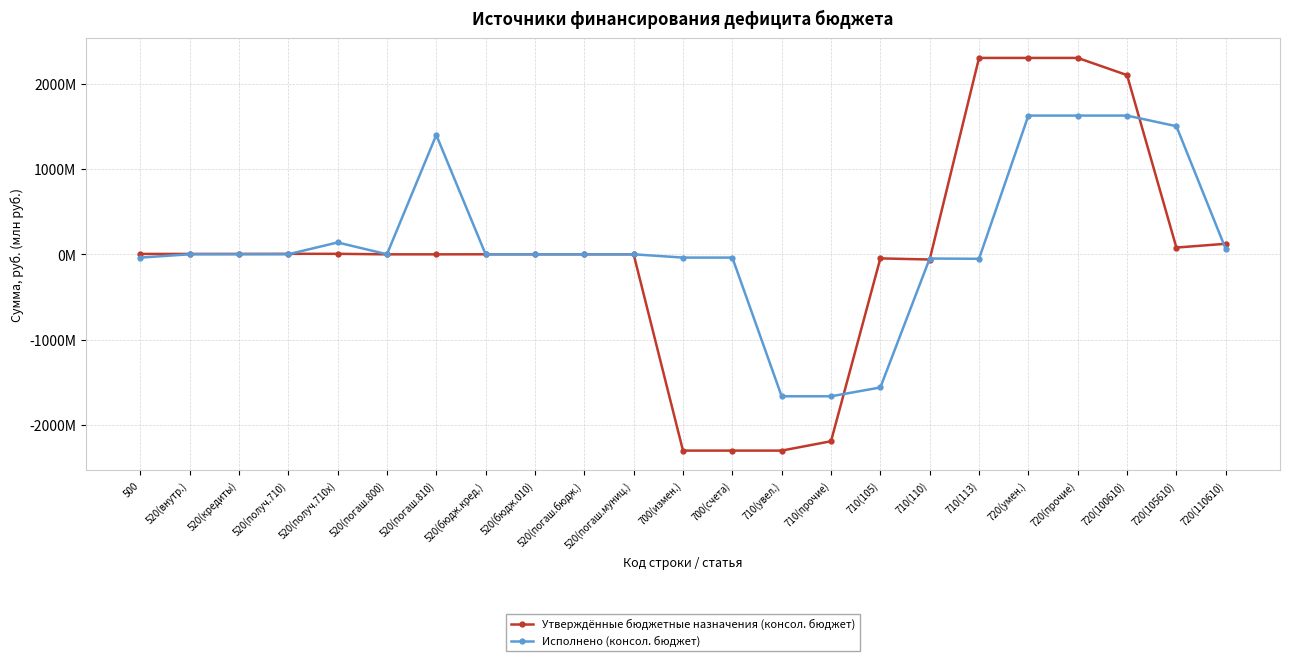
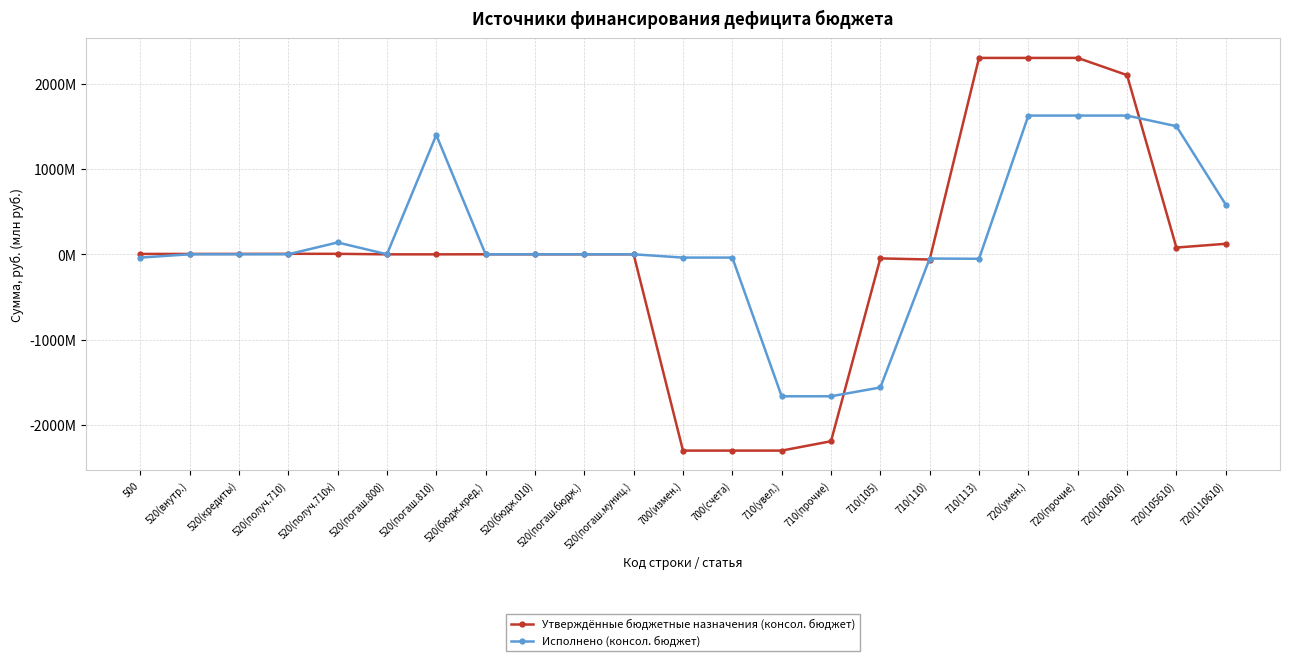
  {
    "Утверждённые бюджетные назначения (консол. бюджет)": {
      "500": 0,
      "520(получ.710x)": 0,
      "520(погаш.810)": 0,
      "700(измен.)": -2300000000,
      "700(счета)": -2300000000,
      "710(увел.)": -2300000000,
      "710(прочие)": -2200000000,
      "710(105)": 0,
      "710(113)": 2300000000,
      "720(умен.)": 2300000000,
      "720(прочие)": 2300000000,
      "720(100610)": 2100000000,
      "720(105610)": 100000000,
      "720(110610)": 100000000
    },
    "Исполнено (консол. бюджет)": {
      "500": 0,
      "520(получ.710x)": 100000000,
      "520(погаш.810)": 1400000000,
      "700(измен.)": 0,
      "700(счета)": 0,
      "710(увел.)": -1700000000,
      "710(прочие)": -1700000000,
      "710(105)": -1600000000,
      "710(113)": -100000000,
      "720(умен.)": 1600000000,
      "720(прочие)": 1600000000,
      "720(100610)": 1600000000,
      "720(105610)": 1500000000,
-     "720(110610)": 100000000
+     "720(110610)": 600000000
    }
  }
